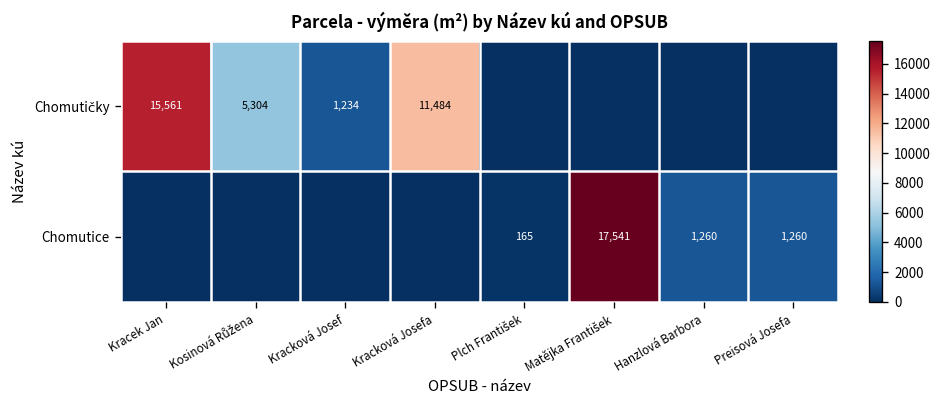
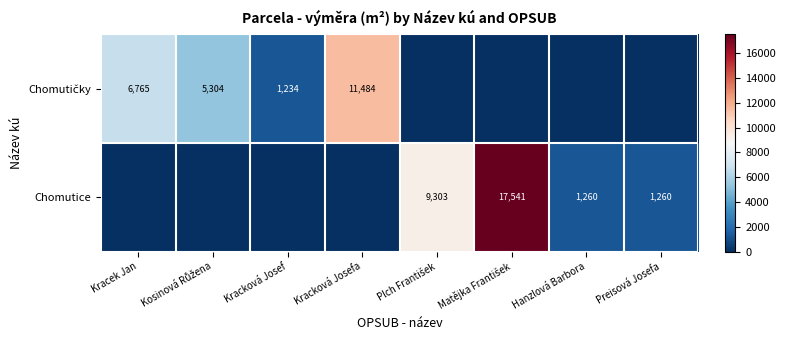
  {
    "Chomutičky": {
-     "Kracek Jan": "15,561",
+     "Kracek Jan": "6,765",
      "Kosinová Růžena": "5,304",
      "Kracková Josef": "1,234",
      "Kracková Josefa": "11,484"
    },
    "Chomutice": {
-     "Plch František": "165",
+     "Plch František": "9,303",
      "Matějka František": "17,541",
      "Hanzlová Barbora": "1,260",
      "Preisová Josefa": "1,260"
    }
  }
